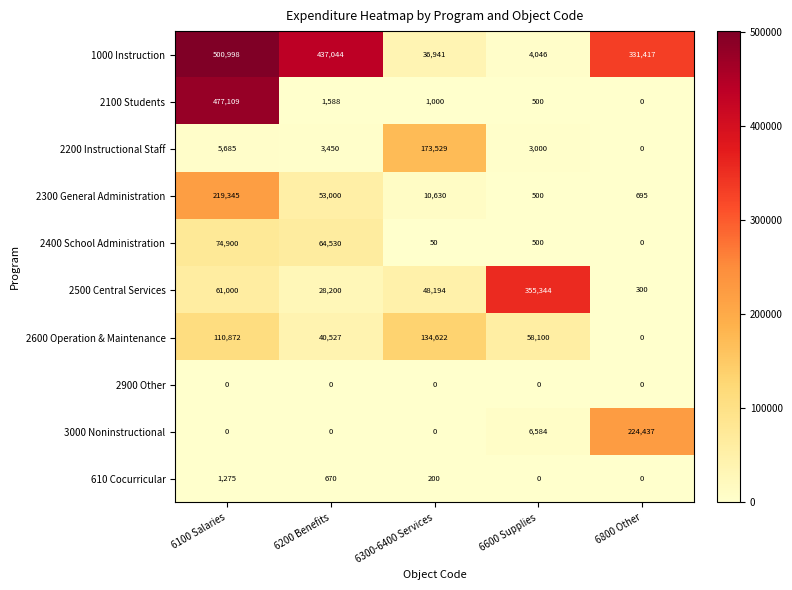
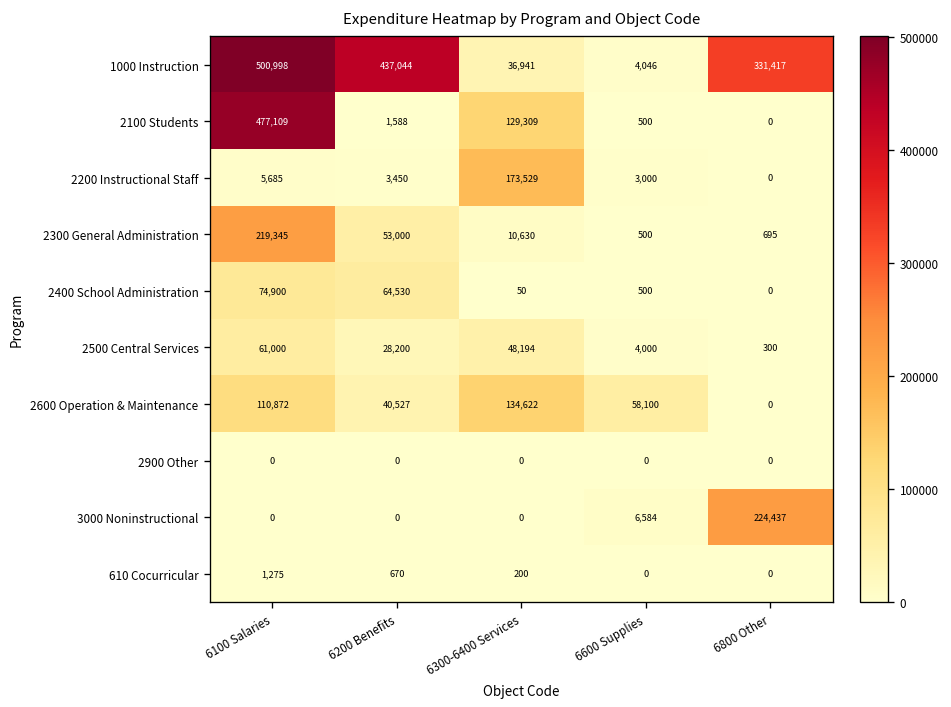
  {
    "1000 Instruction": {
      "6100 Salaries": "500,998",
      "6200 Benefits": "437,044",
      "6300-6400 Services": "36,941",
      "6600 Supplies": "4,046",
      "6800 Other": "331,417"
    },
    "2100 Students": {
      "6100 Salaries": "477,109",
      "6200 Benefits": "1,588",
-     "6300-6400 Services": "1,000",
+     "6300-6400 Services": "129,309",
      "6600 Supplies": "500",
      "6800 Other": "0"
    },
    "2200 Instructional Staff": {
      "6100 Salaries": "5,685",
      "6200 Benefits": "3,450",
      "6300-6400 Services": "173,529",
      "6600 Supplies": "3,000",
      "6800 Other": "0"
    },
    "2300 General Administration": {
      "6100 Salaries": "219,345",
      "6200 Benefits": "53,000",
      "6300-6400 Services": "10,630",
      "6600 Supplies": "500",
      "6800 Other": "695"
    },
    "2400 School Administration": {
      "6100 Salaries": "74,900",
      "6200 Benefits": "64,530",
      "6300-6400 Services": "50",
      "6600 Supplies": "500",
      "6800 Other": "0"
    },
    "2500 Central Services": {
      "6100 Salaries": "61,000",
      "6200 Benefits": "28,200",
      "6300-6400 Services": "48,194",
-     "6600 Supplies": "355,344",
+     "6600 Supplies": "4,000",
      "6800 Other": "300"
    },
    "2600 Operation & Maintenance": {
      "6100 Salaries": "110,872",
      "6200 Benefits": "40,527",
      "6300-6400 Services": "134,622",
      "6600 Supplies": "58,100",
      "6800 Other": "0"
    },
    "2900 Other": {
      "6100 Salaries": "0",
      "6200 Benefits": "0",
      "6300-6400 Services": "0",
      "6600 Supplies": "0",
      "6800 Other": "0"
    },
    "3000 Noninstructional": {
      "6100 Salaries": "0",
      "6200 Benefits": "0",
      "6300-6400 Services": "0",
      "6600 Supplies": "6,584",
      "6800 Other": "224,437"
    },
    "610 Cocurricular": {
      "6100 Salaries": "1,275",
      "6200 Benefits": "670",
      "6300-6400 Services": "200",
      "6600 Supplies": "0",
      "6800 Other": "0"
    }
  }
